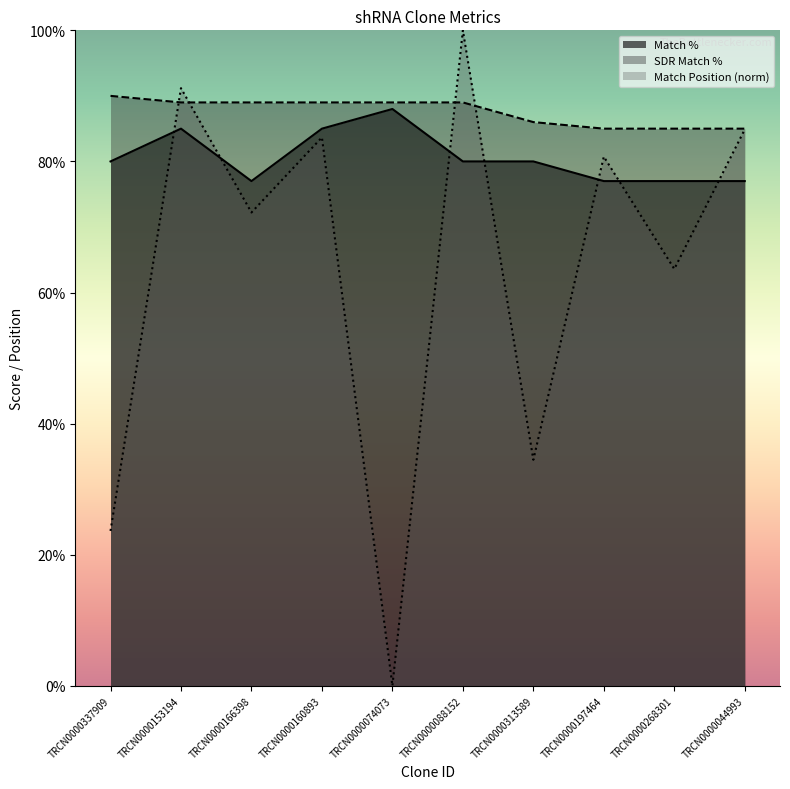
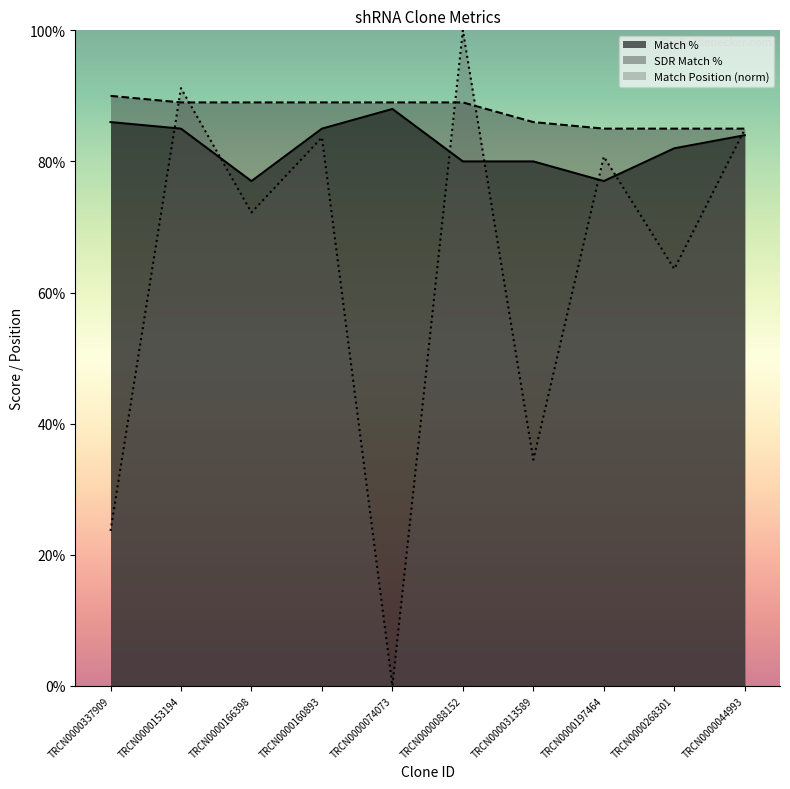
  {
    "Match %": {
-     "TRCN0000337909": "80%",
+     "TRCN0000337909": "86%",
      "TRCN0000153194": "85%",
      "TRCN0000166398": "77%",
      "TRCN0000160893": "85%",
      "TRCN0000074073": "88%",
      "TRCN0000088152": "80%",
      "TRCN0000313589": "80%",
      "TRCN0000197464": "77%",
-     "TRCN0000268301": "77%",
-     "TRCN0000044993": "77%"
+     "TRCN0000268301": "82%",
+     "TRCN0000044993": "84%"
    }
  }
